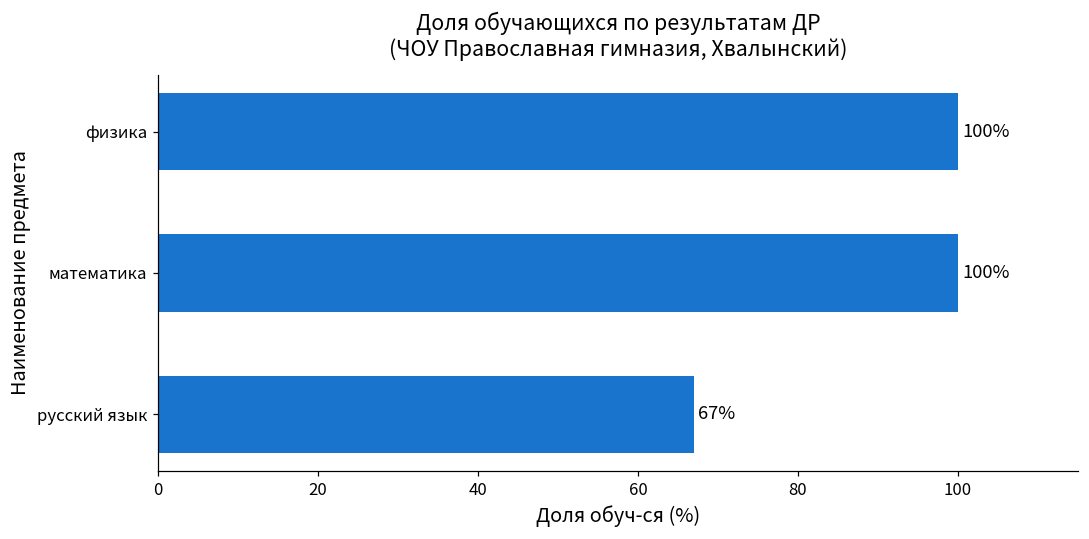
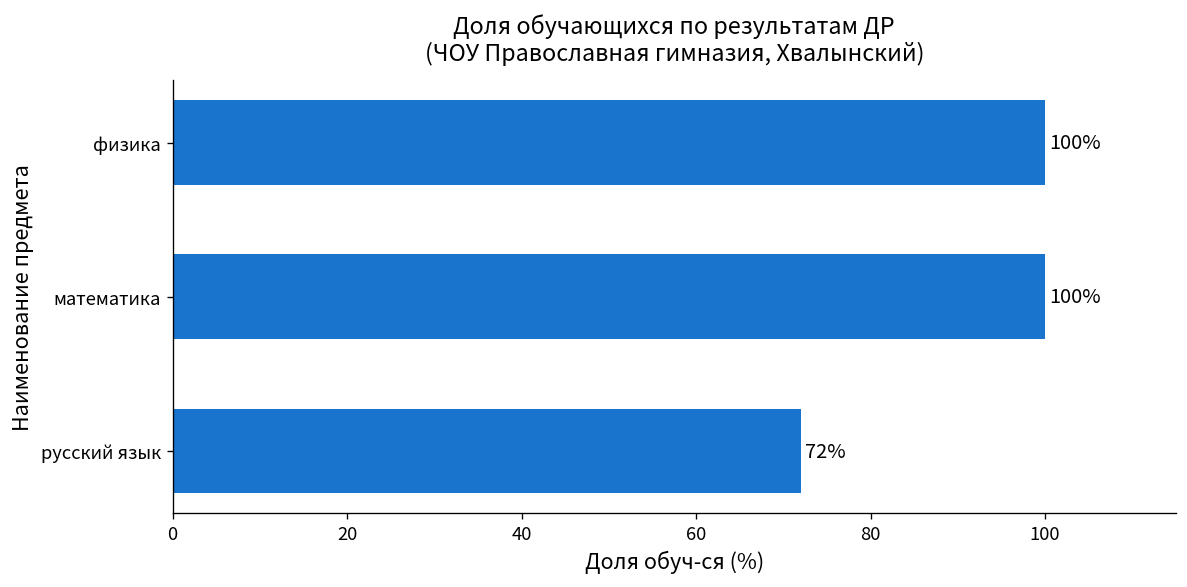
  {
    "физика": "100%",
    "математика": "100%",
-   "русский язык": "67%"
+   "русский язык": "72%"
  }
